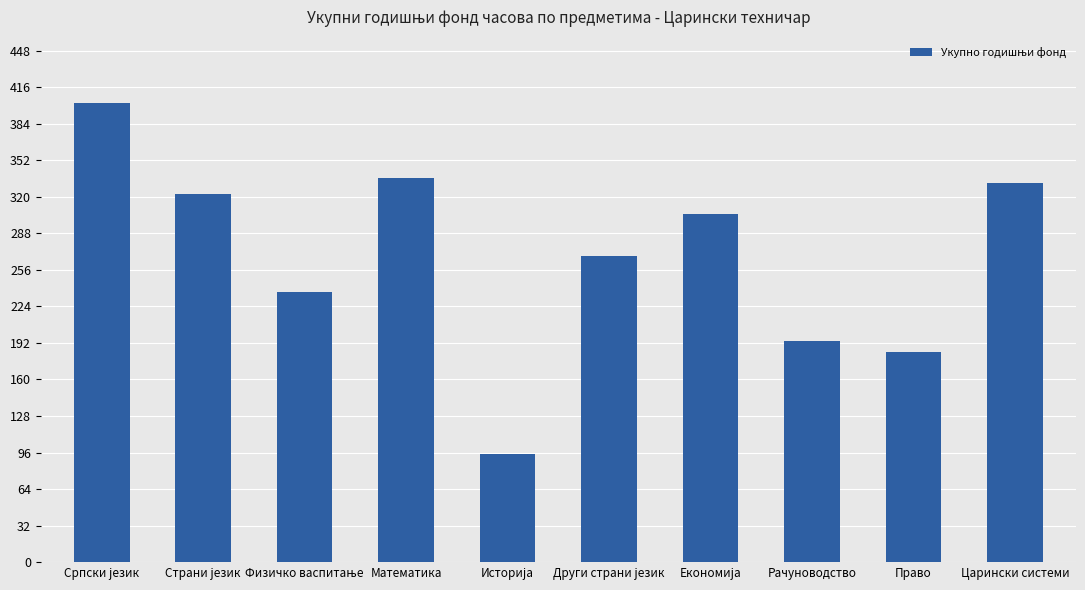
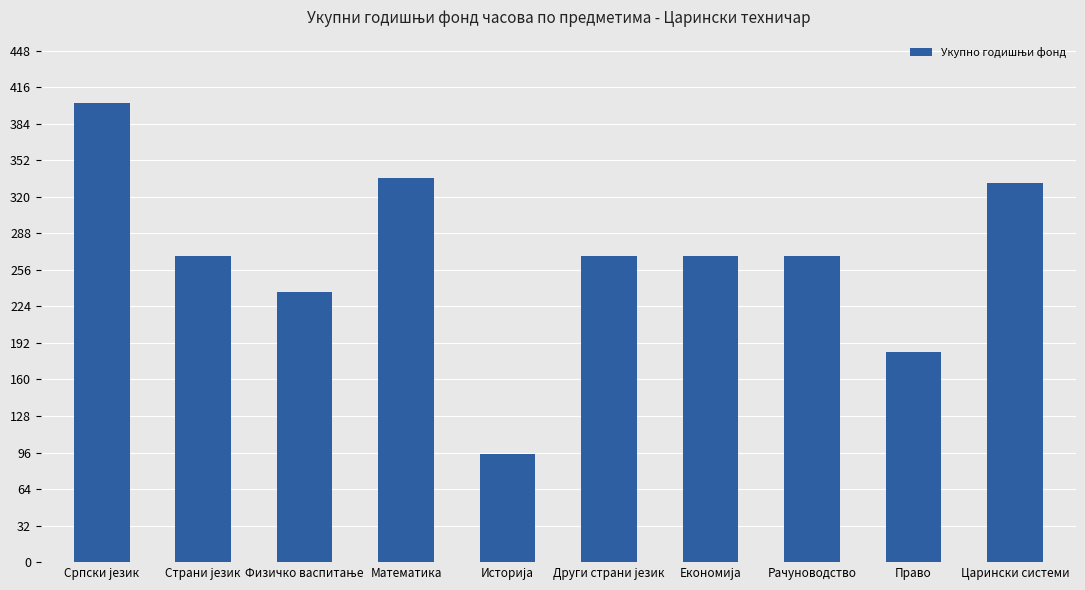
  {
    "Српски језик": 402,
-   "Страни језик": 322,
+   "Страни језик": 268,
    "Физичко васпитање": 237,
    "Математика": 336,
    "Историја": 95,
    "Други страни језик": 268,
-   "Економија": 305,
-   "Рачуноводство": 194,
+   "Економија": 268,
+   "Рачуноводство": 268,
    "Право": 184,
    "Царински системи": 332
  }
